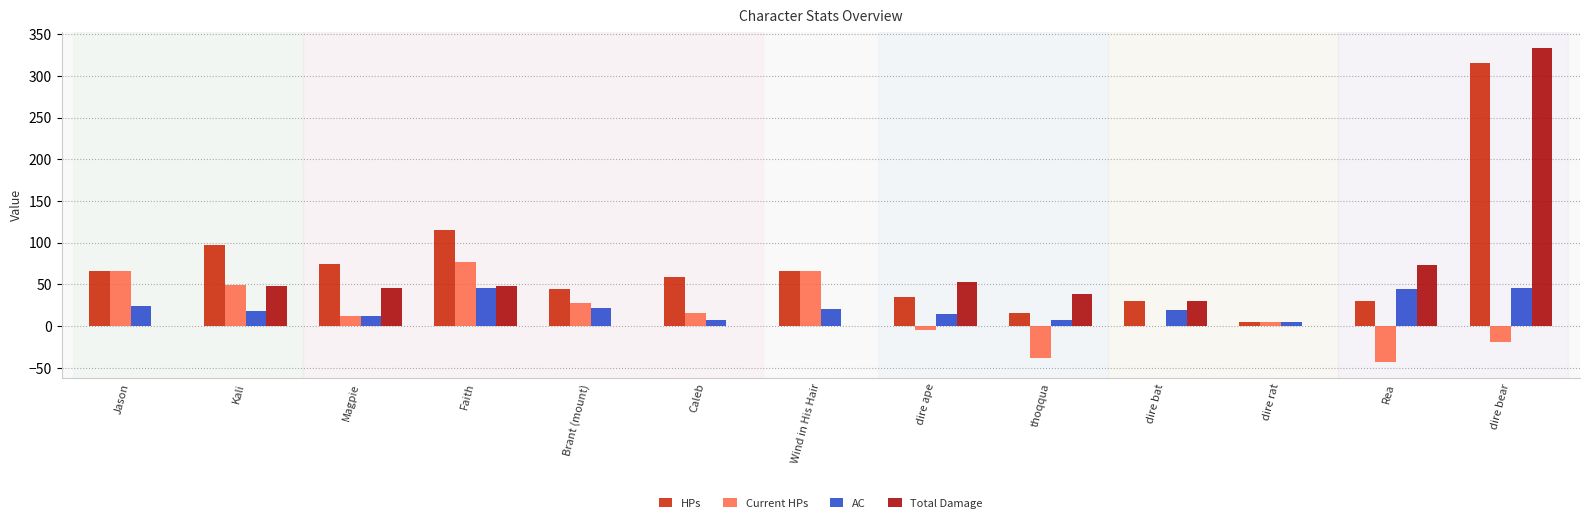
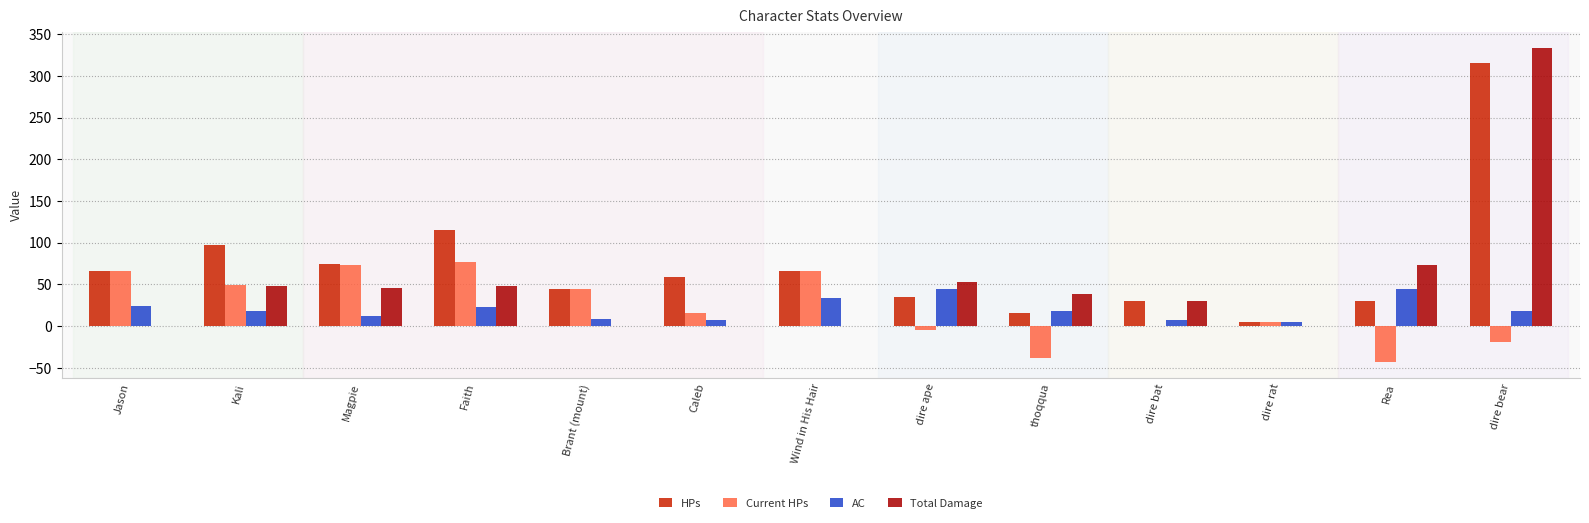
  {
    "Current HPs": {
      "Jason": 70,
      "Kali": 50,
-     "Magpie": 10,
+     "Magpie": 70,
      "Faith": 80,
-     "Brant (mount)": 30,
+     "Brant (mount)": 50,
      "Caleb": 20,
      "Wind in His Hair": 70,
      "dire ape": -10,
      "thoqqua": -40,
      "dire bat": 0,
      "dire rat": 10,
      "Rea": -40,
      "dire bear": -20
    },
    "AC": {
      "Jason": 20,
      "Kali": 20,
      "Magpie": 10,
-     "Faith": 50,
-     "Brant (mount)": 20,
+     "Faith": 20,
+     "Brant (mount)": 10,
      "Caleb": 10,
-     "Wind in His Hair": 20,
-     "dire ape": 20,
-     "thoqqua": 10,
-     "dire bat": 20,
+     "Wind in His Hair": 30,
+     "dire ape": 40,
+     "thoqqua": 20,
+     "dire bat": 10,
      "dire rat": 10,
      "Rea": 50,
-     "dire bear": 50
+     "dire bear": 20
    }
  }
